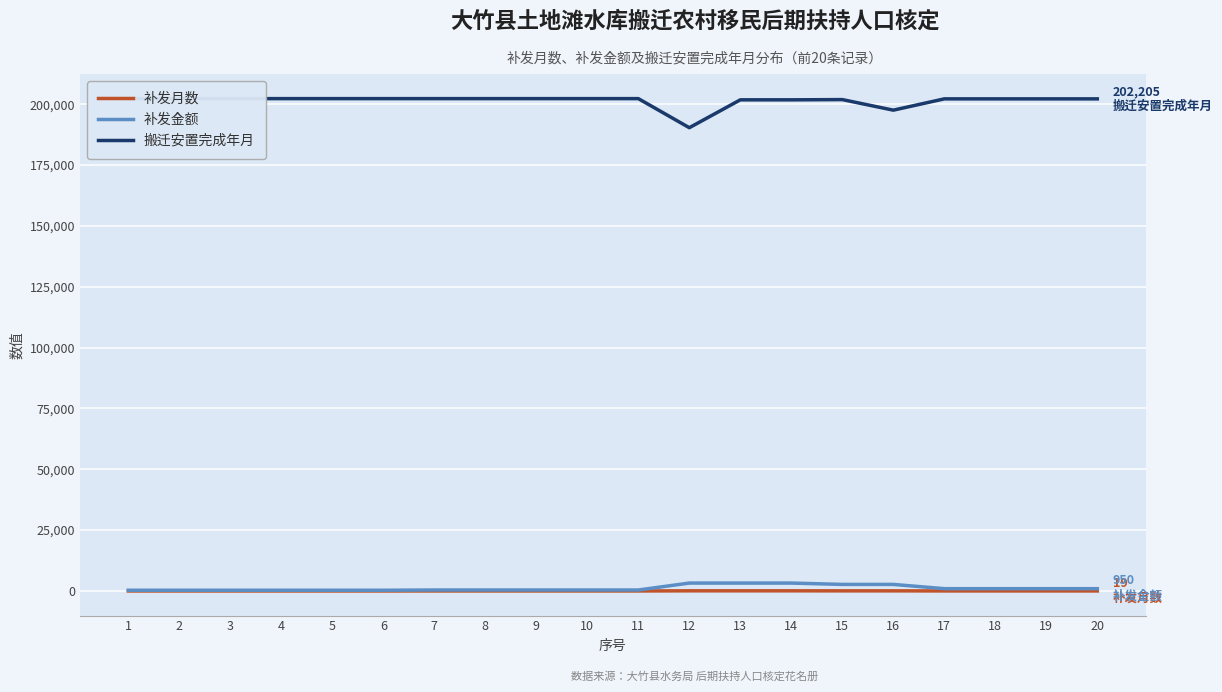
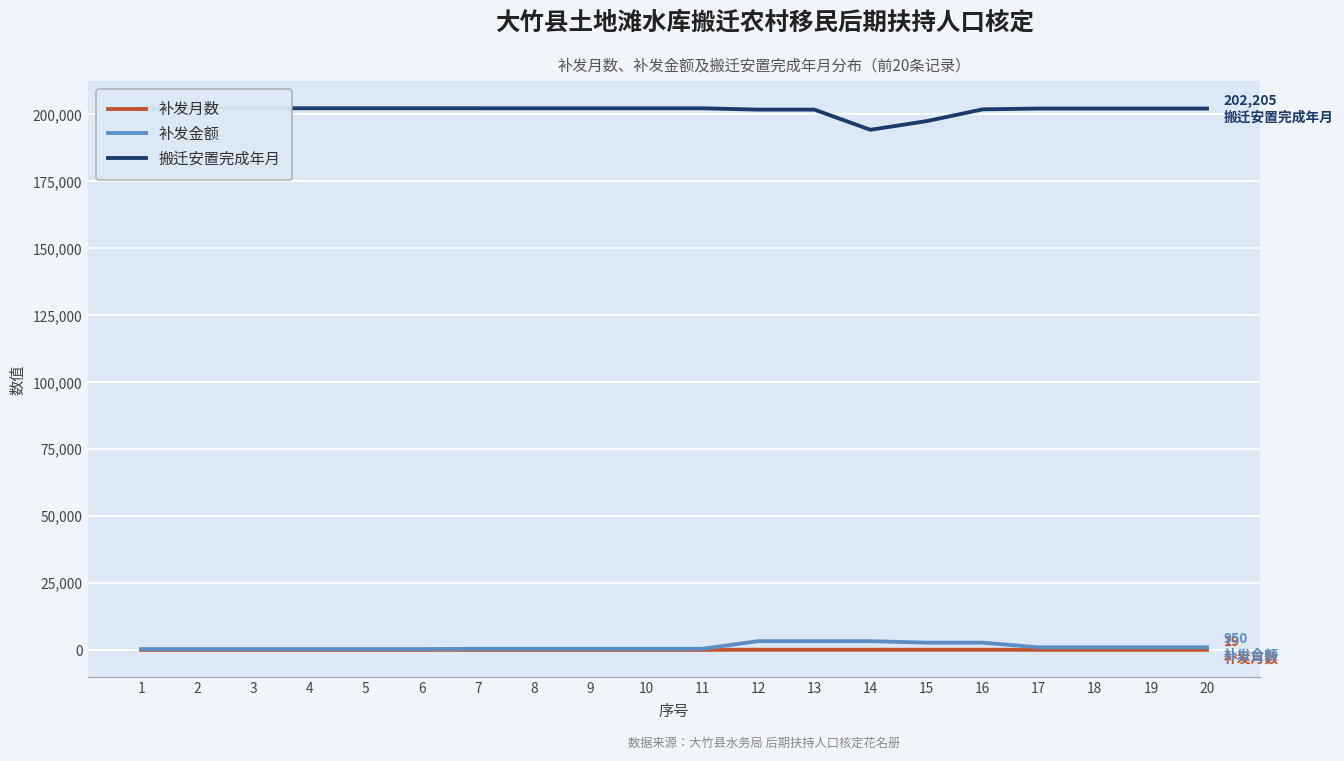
  {
    "补发月数": {
      "12": "0",
      "13": "0",
      "14": "0",
      "15": "0",
      "16": "0"
    },
    "补发金额": {
      "12": "3,000",
      "13": "3,000",
      "14": "3,000",
      "15": "3,000",
      "16": "3,000"
    },
    "搬迁安置完成年月": {
      "4": "202,000",
      "5": "202,000",
      "6": "202,000",
      "7": "202,000",
      "8": "202,000",
      "9": "202,000",
      "10": "202,000",
      "11": "202,000",
-     "12": "190,000",
+     "12": "202,000",
      "13": "202,000",
-     "14": "202,000",
-     "15": "202,000",
-     "16": "198,000",
+     "14": "194,000",
+     "15": "197,000",
+     "16": "202,000",
      "17": "202,000",
      "18": "202,000",
      "19": "202,000"
    }
  }
